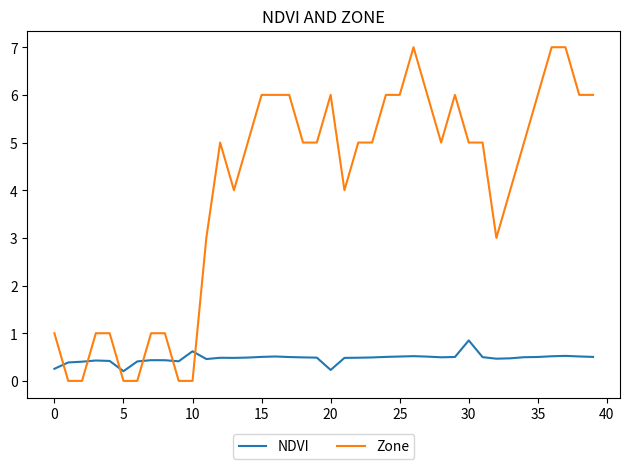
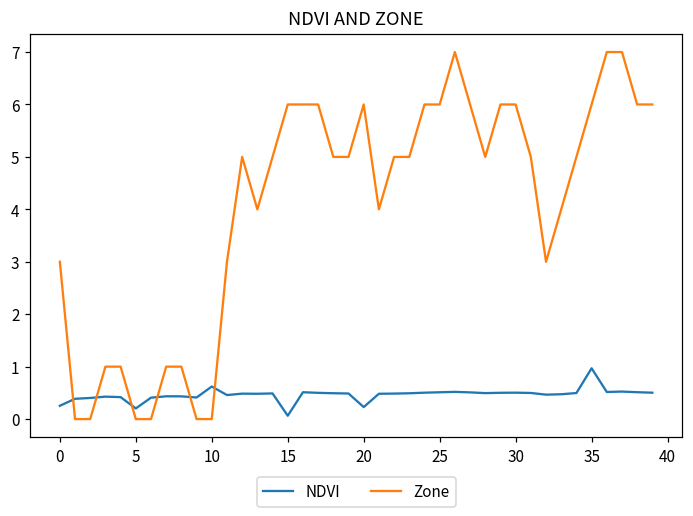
  {
    "NDVI": {
      "0": 0.3,
      "5": 0.2,
      "10": 0.6,
-     "15": 0.5,
+     "15": 0.1,
      "20": 0.2,
      "25": 0.5,
-     "30": 0.8,
-     "35": 0.5
+     "30": 0.5,
+     "35": 1.0
    },
    "Zone": {
-     "0": 1,
+     "0": 3,
      "5": 0,
      "10": 0,
      "15": 6,
      "20": 6,
      "25": 6,
-     "30": 5,
+     "30": 6,
      "35": 6
    }
  }
